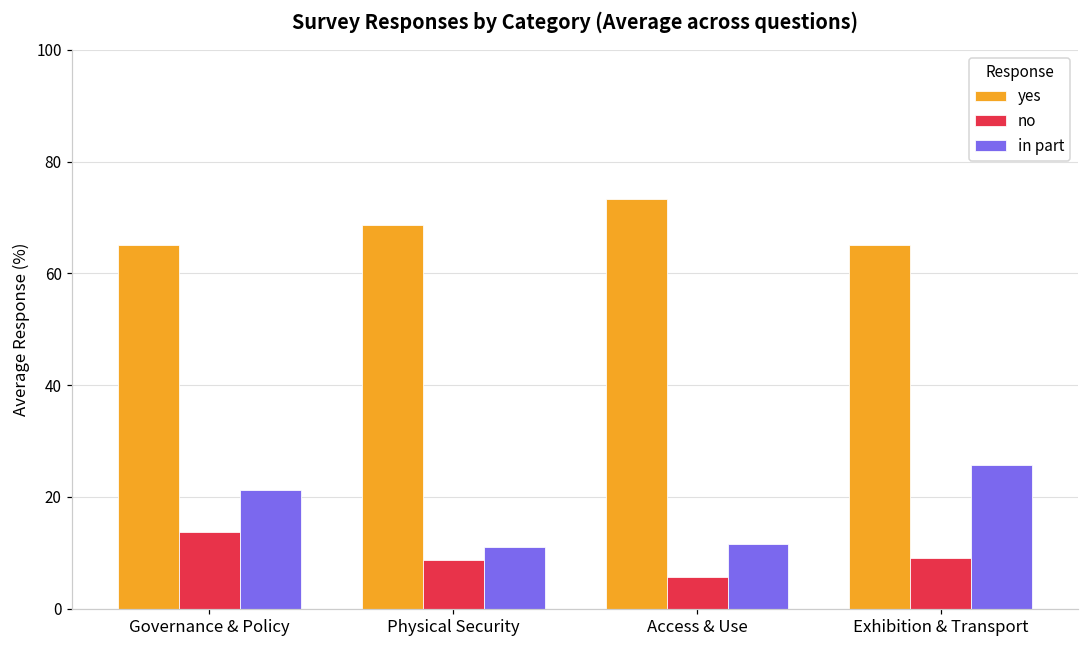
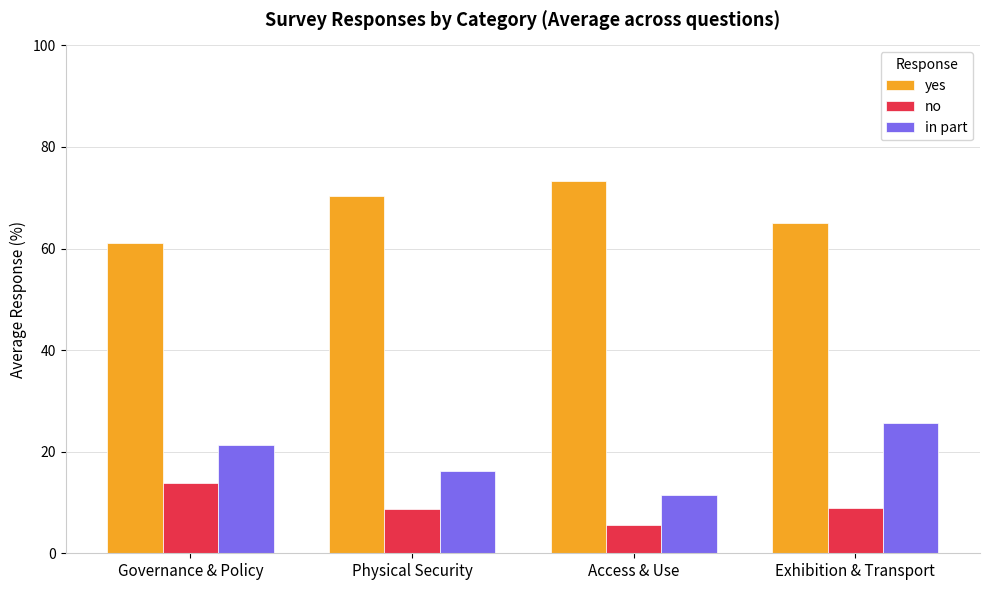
  {
    "yes": {
-     "Governance & Policy": 65,
-     "Physical Security": 69,
+     "Governance & Policy": 61,
+     "Physical Security": 70,
      "Access & Use": 73,
      "Exhibition & Transport": 65
    },
    "no": {
      "Governance & Policy": 14,
      "Physical Security": 9,
      "Access & Use": 6,
      "Exhibition & Transport": 9
    },
    "in part": {
      "Governance & Policy": 21,
-     "Physical Security": 11,
+     "Physical Security": 16,
      "Access & Use": 11,
      "Exhibition & Transport": 26
    }
  }
